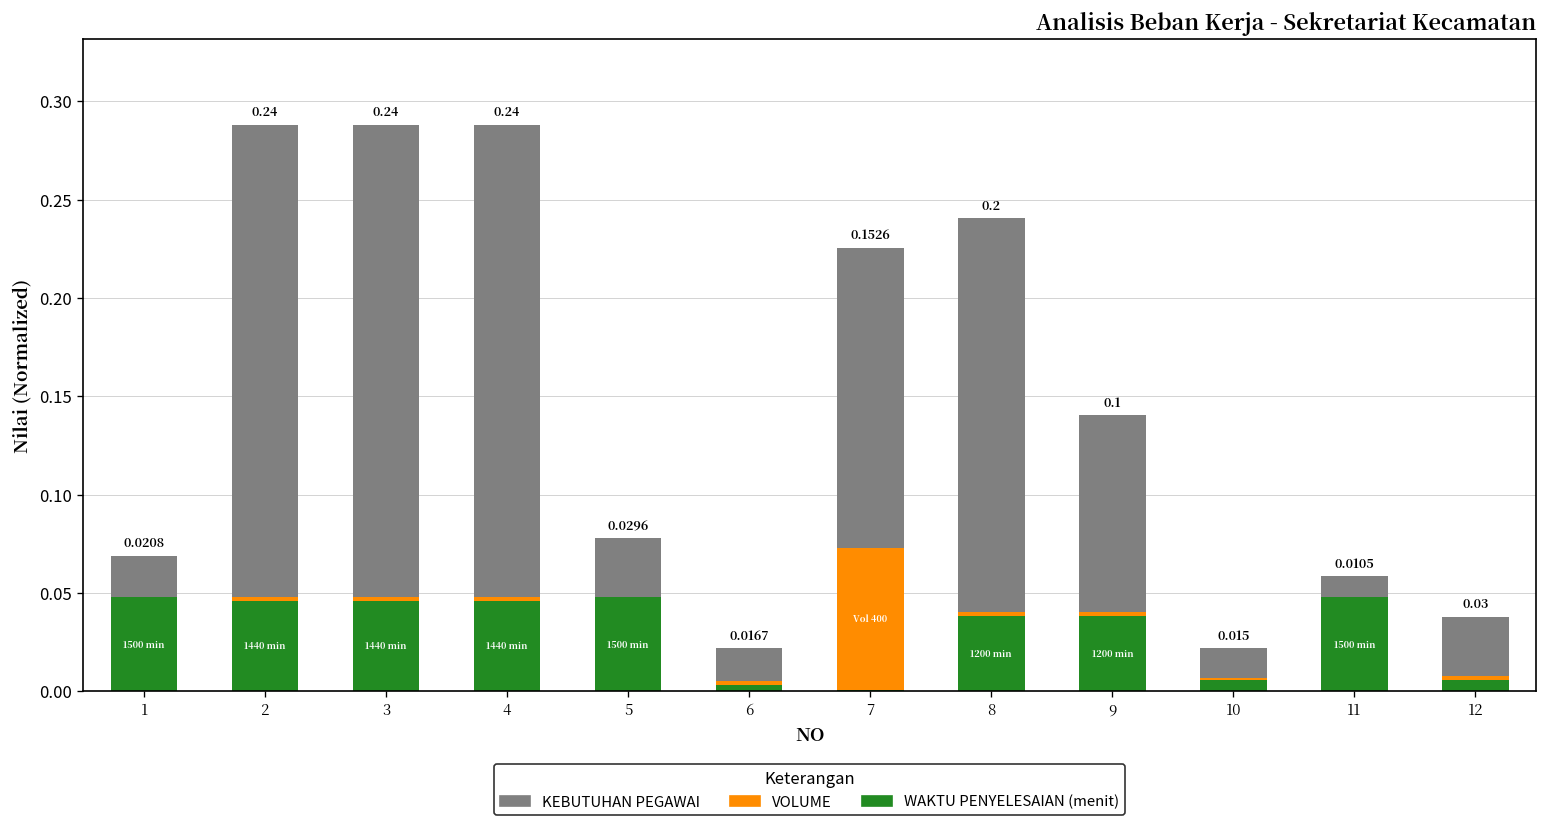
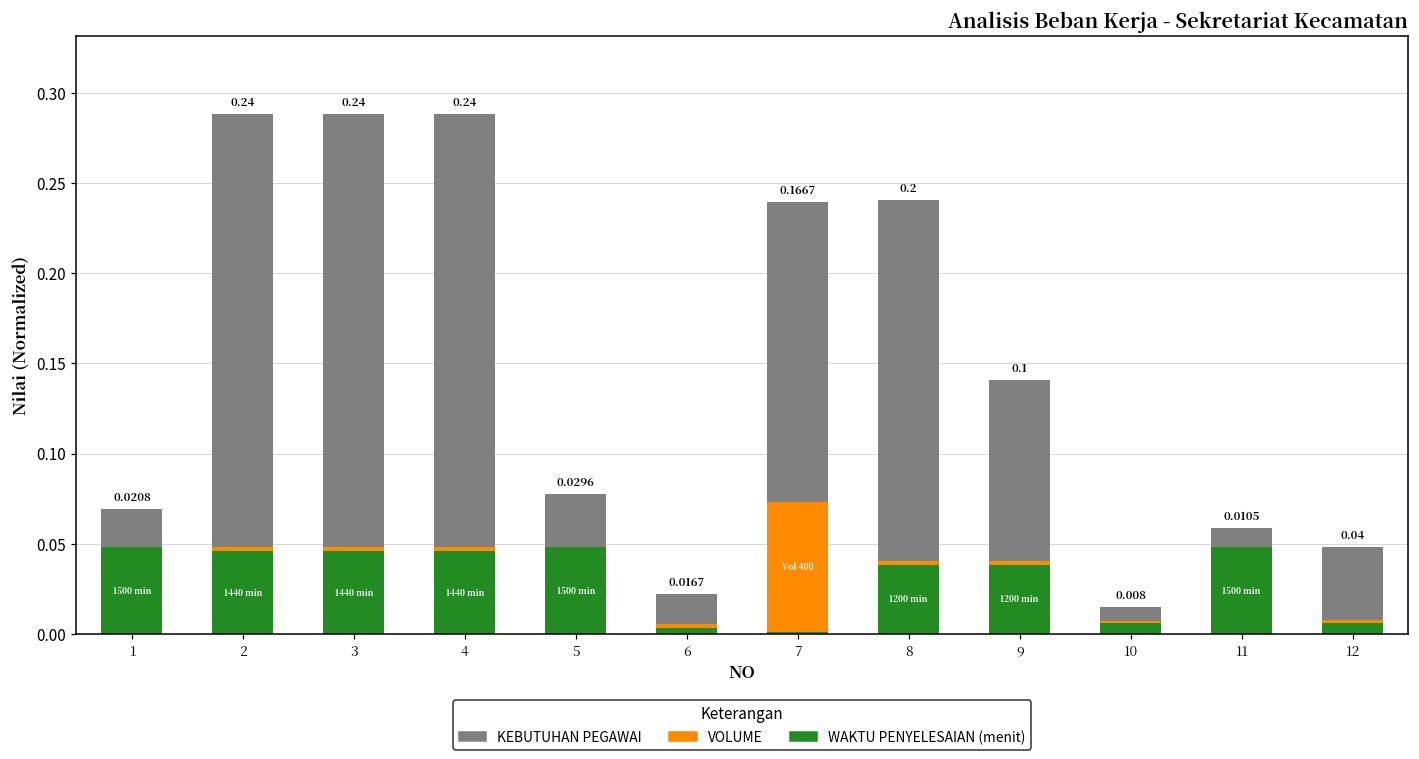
  {
    "WAKTU PENYELESAIAN (menit)": {
      "6": 0.003,
      "10": 0.006,
      "12": 0.006
    },
    "VOLUME": {
      "2": 0.002,
      "3": 0.002,
      "4": 0.002,
      "6": 0.002,
      "8": 0.002,
      "9": 0.002,
      "12": 0.002
    },
    "KEBUTUHAN PEGAWAI": {
      "1": 0.0208,
      "2": 0.24,
      "3": 0.24,
      "4": 0.24,
      "5": 0.0296,
      "6": 0.0167,
-     "7": 0.1526,
+     "7": 0.1667,
      "8": 0.2,
      "9": 0.1,
-     "10": 0.015,
+     "10": 0.008,
      "11": 0.0105,
-     "12": 0.03
+     "12": 0.04
    }
  }
